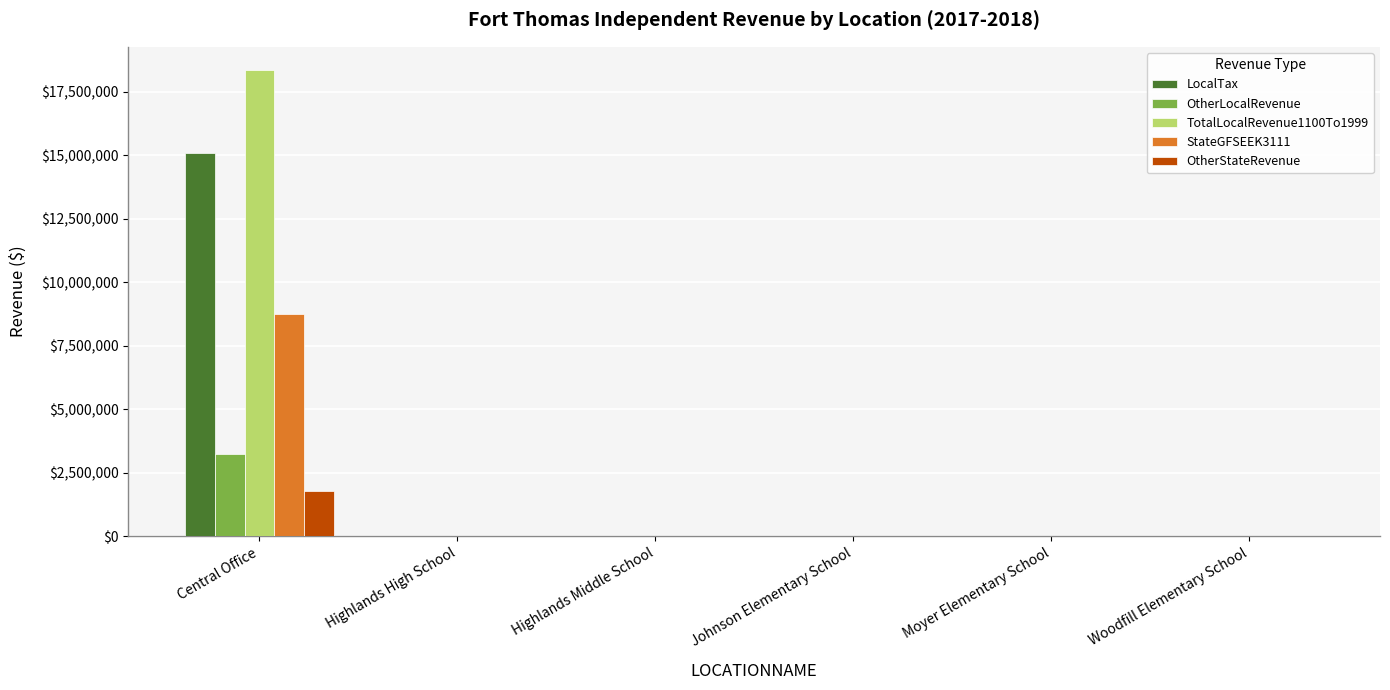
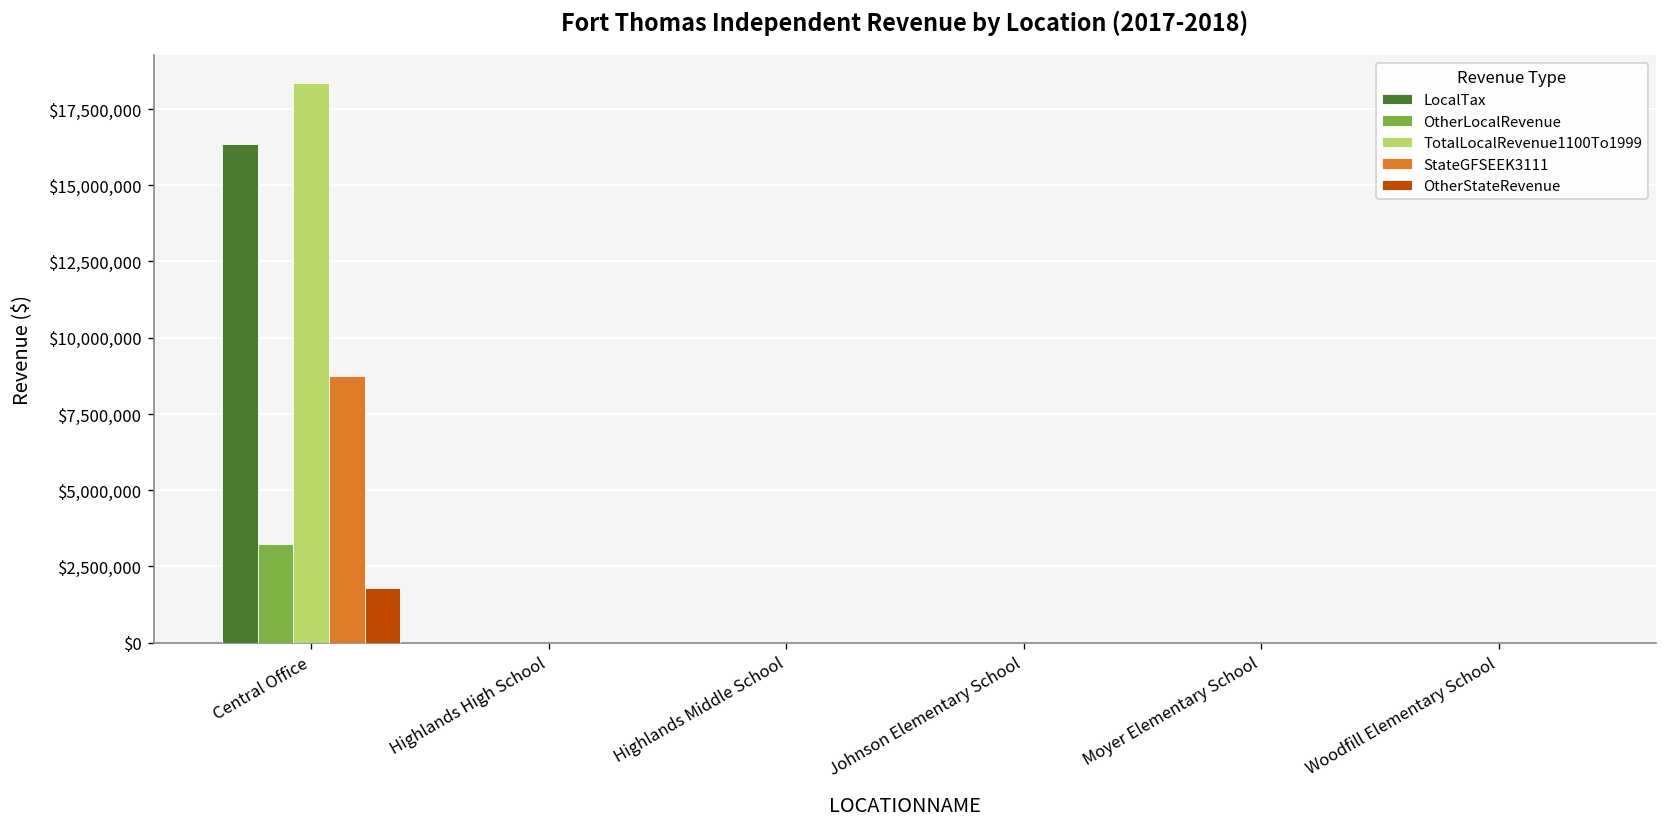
  {
    "LocalTax": {
-     "Central Office": "$15,100,000",
+     "Central Office": "$16,300,000",
      "Highlands High School": "$0",
      "Highlands Middle School": "$0",
      "Johnson Elementary School": "$0",
      "Moyer Elementary School": "$0",
      "Woodfill Elementary School": "$0"
    },
    "OtherLocalRevenue": {
      "Central Office": "$3,200,000",
      "Highlands High School": "$0",
      "Highlands Middle School": "$0",
      "Johnson Elementary School": "$0",
      "Moyer Elementary School": "$0",
      "Woodfill Elementary School": "$0"
    },
    "TotalLocalRevenue1100To1999": {
      "Central Office": "$18,300,000",
      "Highlands High School": "$0",
      "Highlands Middle School": "$0",
      "Johnson Elementary School": "$0",
      "Moyer Elementary School": "$0",
      "Woodfill Elementary School": "$0"
    },
    "StateGFSEEK3111": {
      "Central Office": "$8,700,000",
      "Highlands High School": "$0",
      "Highlands Middle School": "$0",
      "Johnson Elementary School": "$0",
      "Moyer Elementary School": "$0",
      "Woodfill Elementary School": "$0"
    },
    "OtherStateRevenue": {
      "Central Office": "$1,800,000",
      "Highlands High School": "$0",
      "Highlands Middle School": "$0",
      "Johnson Elementary School": "$0",
      "Moyer Elementary School": "$0",
      "Woodfill Elementary School": "$0"
    }
  }
